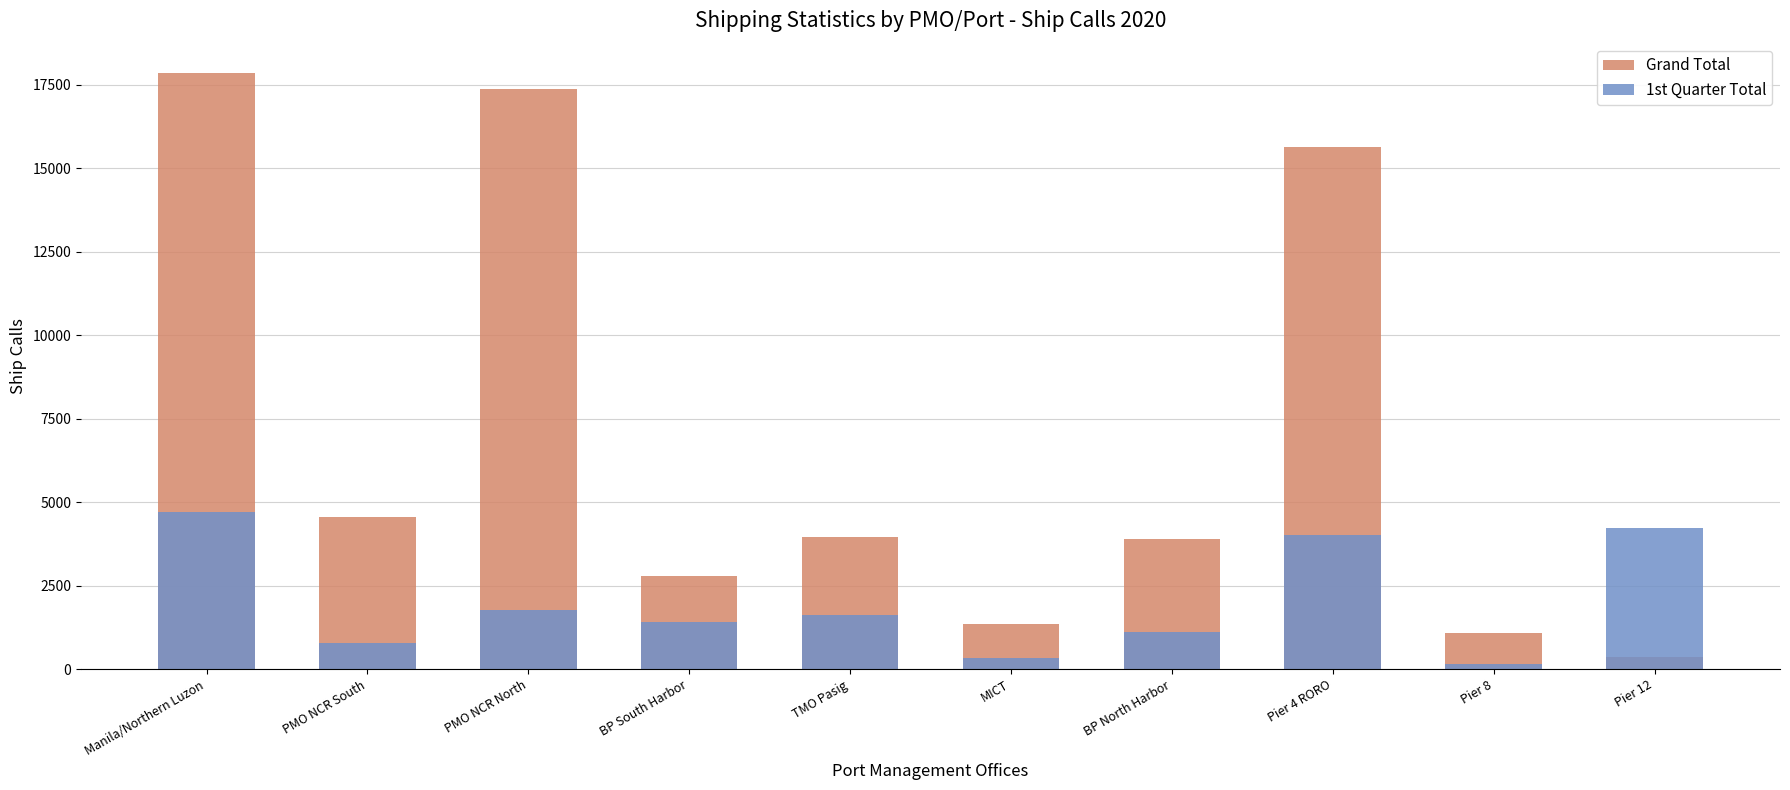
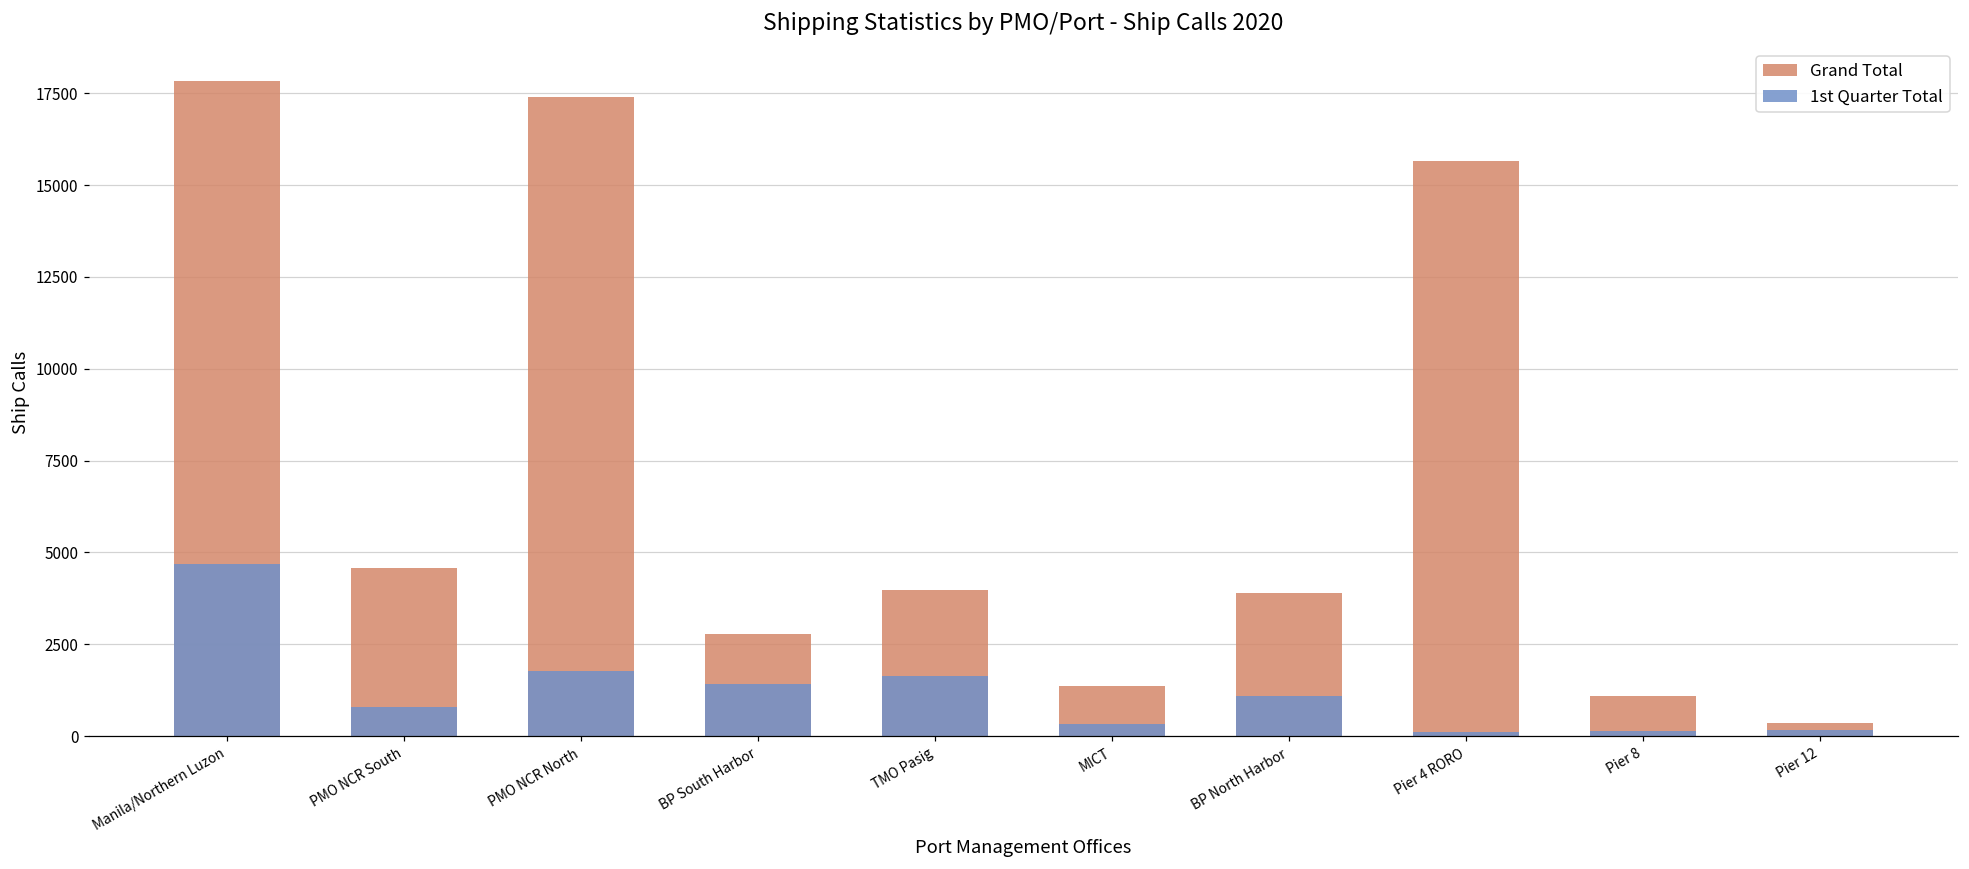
  {
    "Grand Total": {
      "Manila/Northern Luzon": 17800,
      "PMO NCR South": 4600,
      "PMO NCR North": 17400,
      "BP South Harbor": 2800,
      "TMO Pasig": 4000,
      "MICT": 1400,
      "BP North Harbor": 3900,
      "Pier 4 RORO": 15700,
      "Pier 8": 1100
    },
    "1st Quarter Total": {
-     "Pier 4 RORO": 4000,
-     "Pier 12": 4200
+     "Pier 4 RORO": 100,
+     "Pier 12": 200
    }
  }
